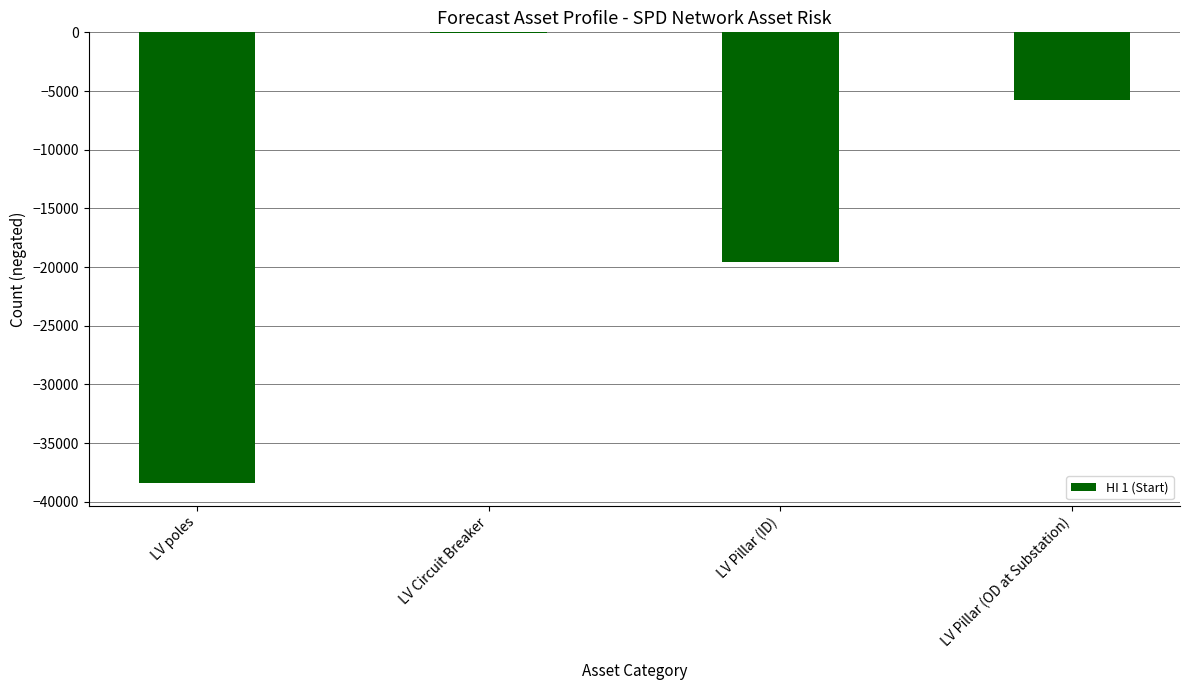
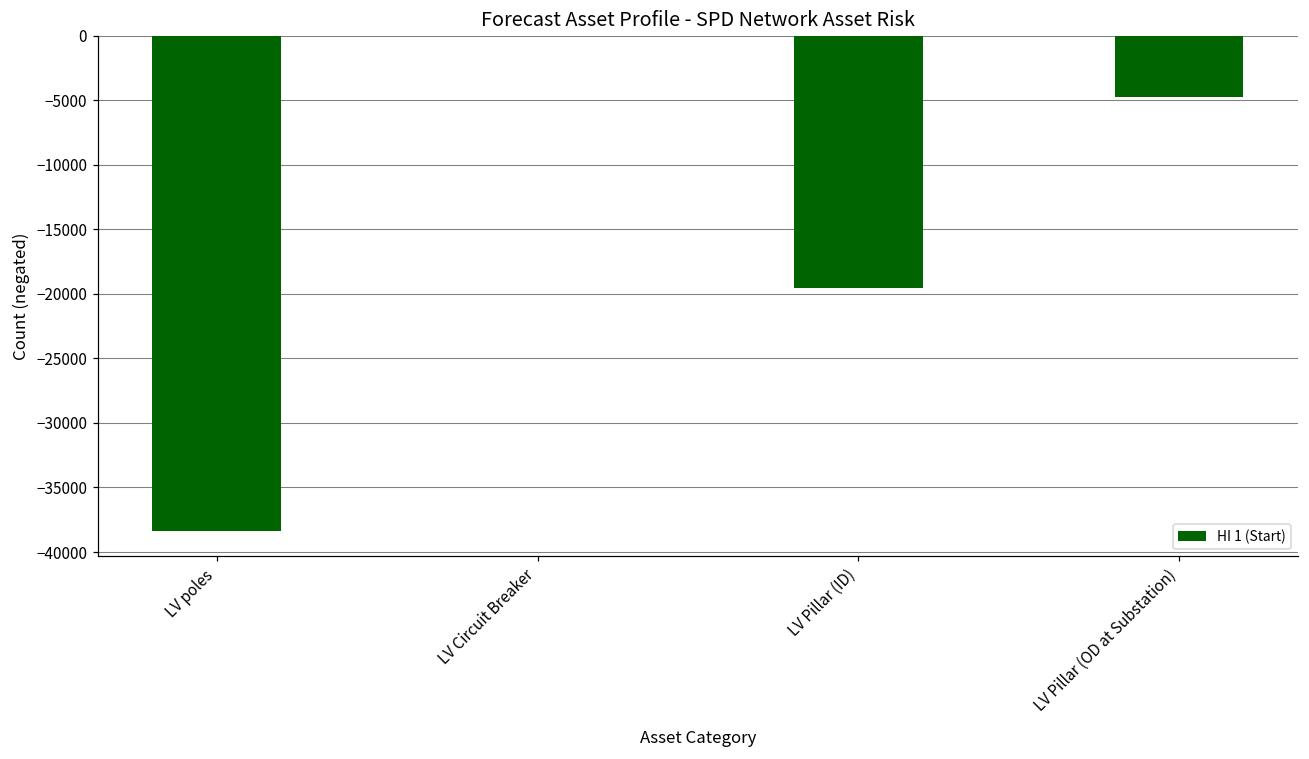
  {
    "LV poles": -38400,
    "LV Pillar (ID)": -19500,
-   "LV Pillar (OD at Substation)": -5800
+   "LV Pillar (OD at Substation)": -4800
  }
